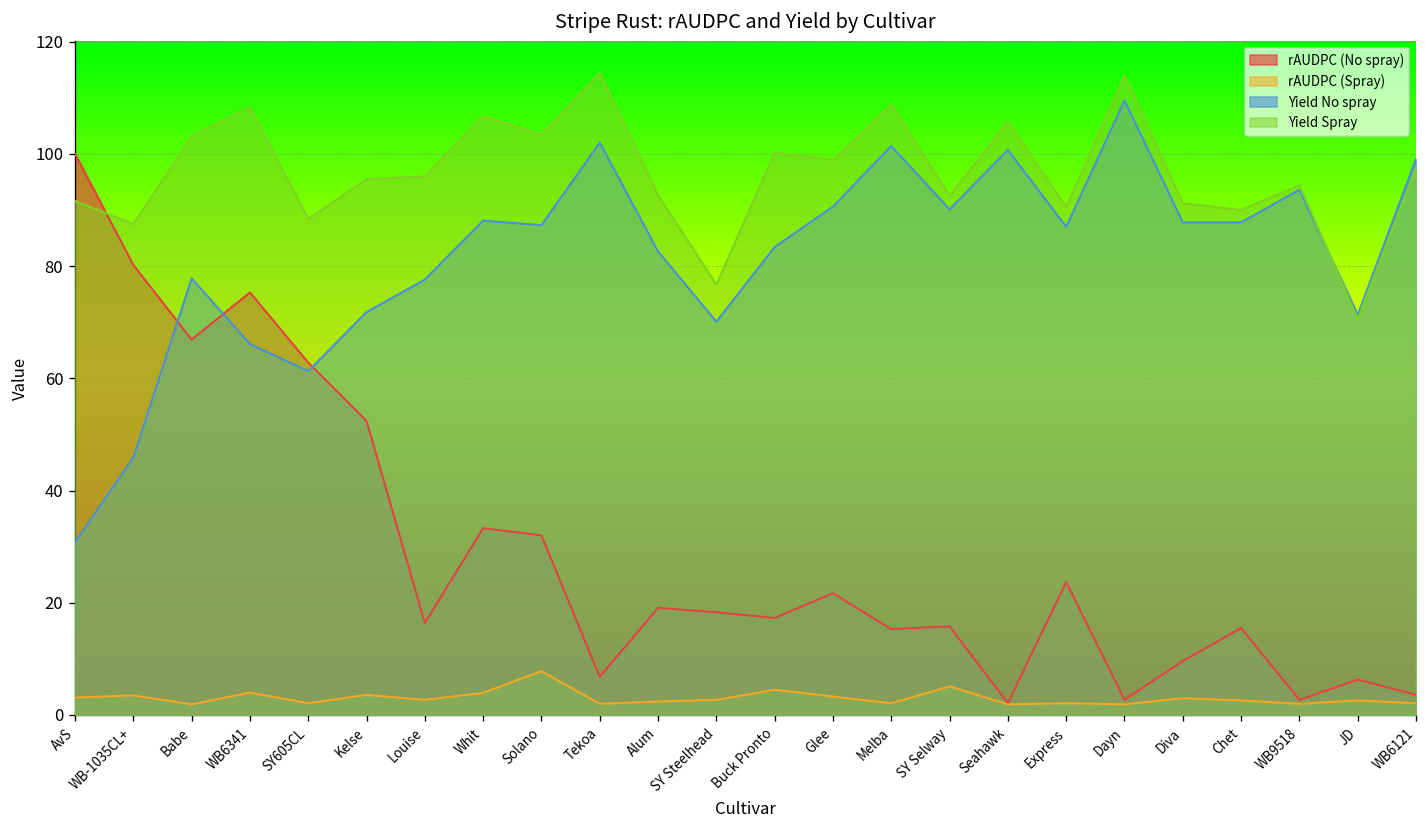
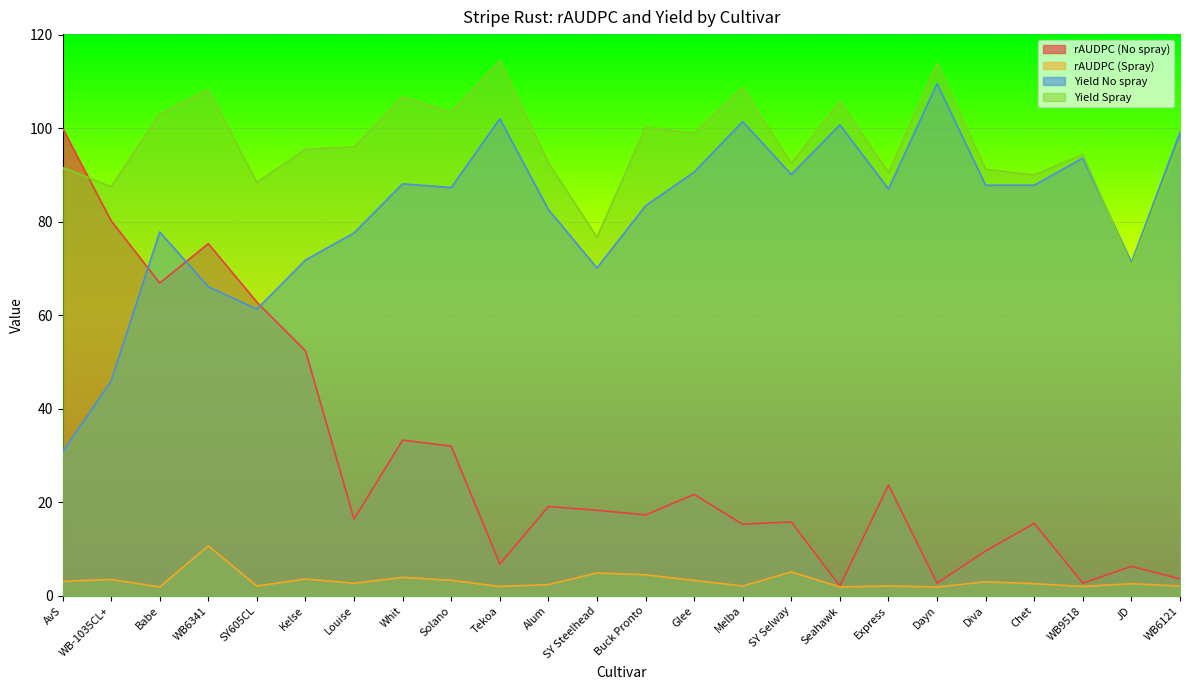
  {
    "rAUDPC (No spray)": {
      "AvS": 100,
      "WB-1035CL+": 80,
      "Babe": 67,
      "WB6341": 75,
      "SY605CL": 63,
      "Kelse": 52,
      "Louise": 16,
      "Whit": 33,
      "Solano": 32,
      "Tekoa": 7,
      "Alum": 19,
      "SY Steelhead": 18,
      "Buck Pronto": 17,
      "Glee": 22,
      "Melba": 15,
      "SY Selway": 16,
      "Express": 24,
      "Dayn": 3,
      "Diva": 10,
      "Chet": 16,
      "WB9518": 3,
      "JD": 6,
      "WB6121": 4
    },
    "rAUDPC (Spray)": {
      "AvS": 3,
      "WB-1035CL+": 4,
      "Babe": 2,
-     "WB6341": 4,
+     "WB6341": 11,
      "SY605CL": 2,
      "Kelse": 4,
      "Louise": 3,
      "Whit": 4,
-     "Solano": 8,
+     "Solano": 3,
      "Tekoa": 2,
      "Alum": 2,
-     "SY Steelhead": 3,
+     "SY Steelhead": 5,
      "Buck Pronto": 5,
      "Glee": 3,
      "Melba": 2,
      "SY Selway": 5,
      "Express": 2,
      "Dayn": 2,
      "Diva": 3,
      "Chet": 3,
      "WB9518": 2,
      "JD": 3,
      "WB6121": 2
    },
    "Yield No spray": {
      "AvS": 31,
      "WB-1035CL+": 46,
      "Babe": 78,
      "WB6341": 66,
      "SY605CL": 61,
      "Kelse": 72,
      "Louise": 78,
      "Whit": 88,
      "Solano": 87,
      "Tekoa": 102,
      "Alum": 83,
      "SY Steelhead": 70,
      "Buck Pronto": 83,
      "Glee": 91,
      "Melba": 101,
      "SY Selway": 90,
      "Seahawk": 101,
      "Express": 87,
      "Dayn": 110,
      "Diva": 88,
      "Chet": 88,
      "WB9518": 94,
      "JD": 71,
      "WB6121": 99
    },
    "Yield Spray": {
      "AvS": 92,
      "WB-1035CL+": 88,
      "Babe": 103,
      "WB6341": 108,
      "SY605CL": 88,
      "Kelse": 96,
      "Louise": 96,
      "Whit": 107,
      "Solano": 103,
      "Tekoa": 114,
      "Alum": 93,
      "SY Steelhead": 77,
      "Buck Pronto": 100,
      "Glee": 99,
      "Melba": 109,
      "SY Selway": 93,
      "Seahawk": 106,
      "Express": 91,
      "Dayn": 114,
      "Diva": 91,
      "Chet": 90,
      "WB9518": 94,
      "JD": 71,
      "WB6121": 97
    }
  }
